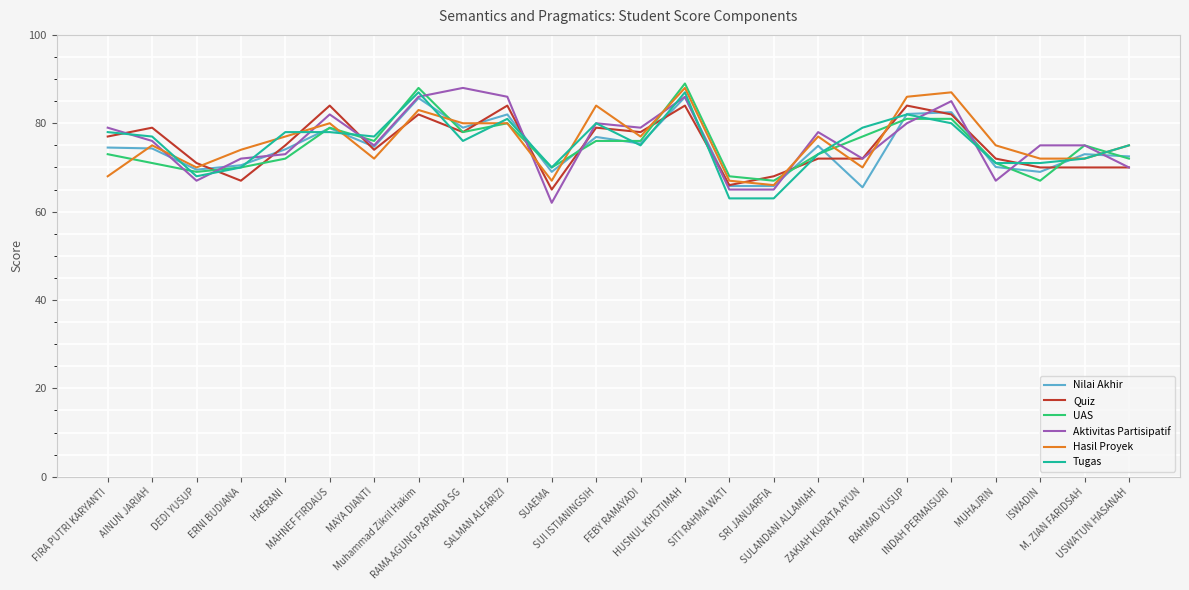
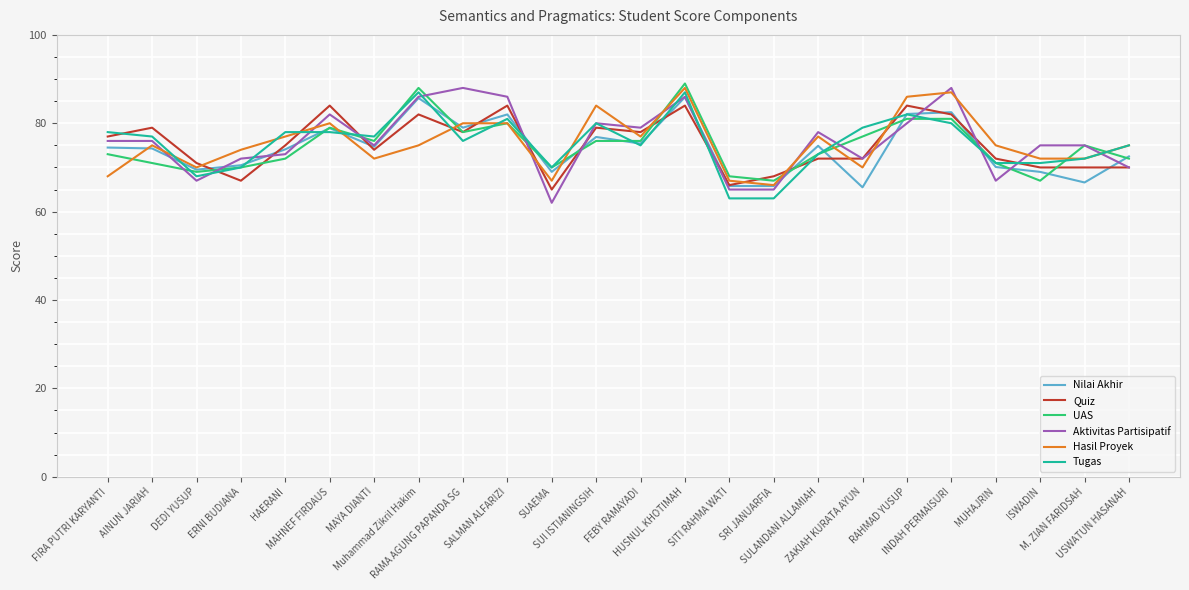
  {
    "Nilai Akhir": {
      "FIRA PUTRI KARYANTI": 75,
      "AINUN JARIAH": 74,
      "HAERANI": 74,
      "RAMA AGUNG PAPANDA SG": 79,
      "SALMAN ALFARIZI": 82,
      "SUAEMA": 69,
      "SUI ISTIANINGSIH": 77,
      "SULANDANI ALLAMIAH": 75,
      "ZAKIAH KURATA AYUN": 66,
      "MUHAJRIN": 70,
      "ISWADIN": 69,
-     "M. ZIAN FARIDSAH": 73
+     "M. ZIAN FARIDSAH": 67
    },
    "Quiz": {
      "FIRA PUTRI KARYANTI": 77,
      "AINUN JARIAH": 79,
      "DEDI YUSUP": 71,
      "ERNI BUDIANA": 67,
      "HAERANI": 75,
      "MAHNEF FIRDAUS": 84,
      "MAYA DIANTI": 74,
      "Muhammad Zikril Hakim": 82,
      "SALMAN ALFARIZI": 84,
      "SUAEMA": 65,
      "SUI ISTIANINGSIH": 79,
      "FEBY RAMAYADI": 78,
      "HUSNUL KHOTIMAH": 84,
      "SRI JANUARFIA": 68,
      "SULANDANI ALLAMIAH": 72,
      "RAHMAD YUSUP": 84,
      "MUHAJRIN": 72,
      "ISWADIN": 70,
      "M. ZIAN FARIDSAH": 70
    },
    "Aktivitas Partisipatif": {
-     "FIRA PUTRI KARYANTI": 79,
+     "FIRA PUTRI KARYANTI": 76,
      "AINUN JARIAH": 76,
      "DEDI YUSUP": 67,
      "ERNI BUDIANA": 72,
      "HAERANI": 73,
      "MAHNEF FIRDAUS": 82,
      "RAMA AGUNG PAPANDA SG": 88,
      "SALMAN ALFARIZI": 86,
      "SUAEMA": 62,
      "FEBY RAMAYADI": 79,
      "SITI RAHMA WATI": 65,
      "SRI JANUARFIA": 65,
      "SULANDANI ALLAMIAH": 78,
      "RAHMAD YUSUP": 80,
-     "INDAH PERMAISURI": 85,
+     "INDAH PERMAISURI": 88,
      "MUHAJRIN": 67,
      "ISWADIN": 75
    },
    "Hasil Proyek": {
      "FIRA PUTRI KARYANTI": 68,
      "AINUN JARIAH": 75,
      "ERNI BUDIANA": 74,
      "HAERANI": 77,
      "MAHNEF FIRDAUS": 80,
      "MAYA DIANTI": 72,
-     "Muhammad Zikril Hakim": 83,
+     "Muhammad Zikril Hakim": 75,
      "RAMA AGUNG PAPANDA SG": 80,
      "SUAEMA": 67,
      "SUI ISTIANINGSIH": 84,
      "FEBY RAMAYADI": 77,
      "HUSNUL KHOTIMAH": 88,
      "SITI RAHMA WATI": 67,
      "SULANDANI ALLAMIAH": 77,
      "ZAKIAH KURATA AYUN": 70,
      "RAHMAD YUSUP": 86,
      "INDAH PERMAISURI": 87,
      "MUHAJRIN": 75,
      "ISWADIN": 72
    }
  }
